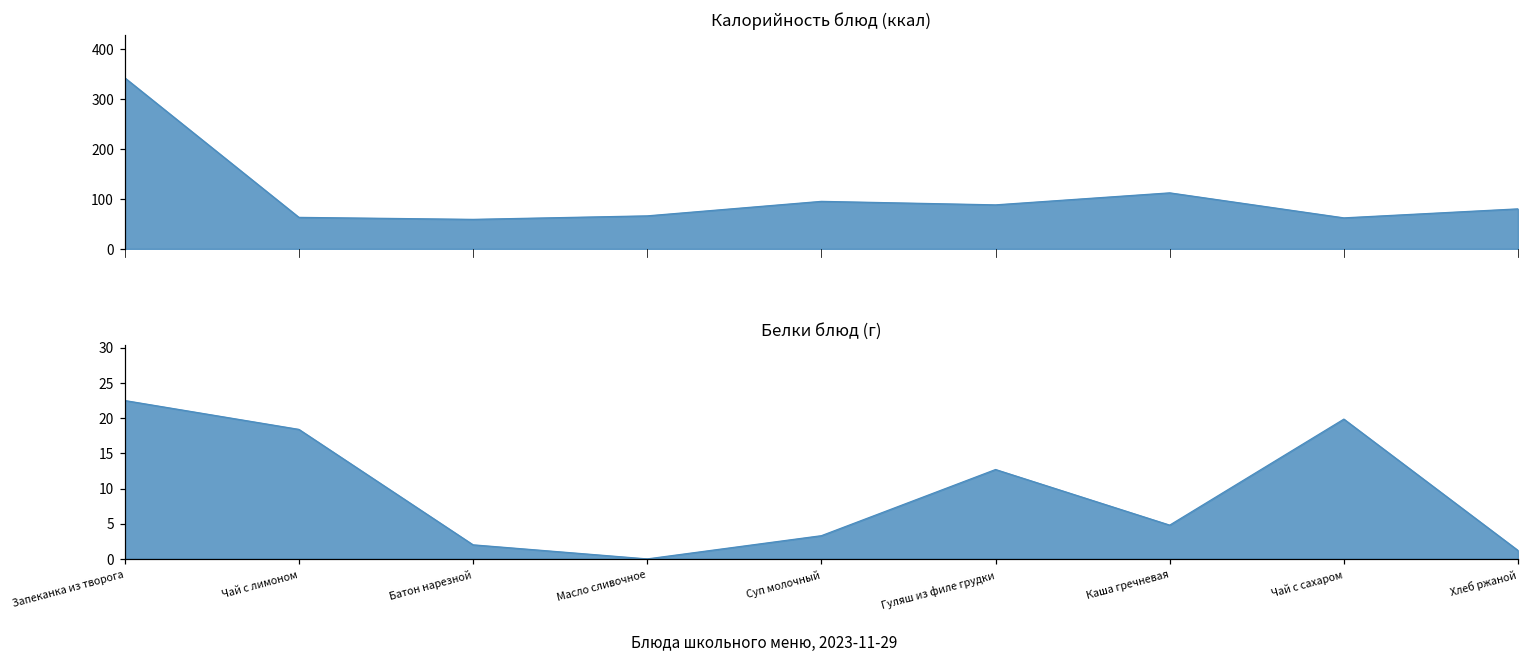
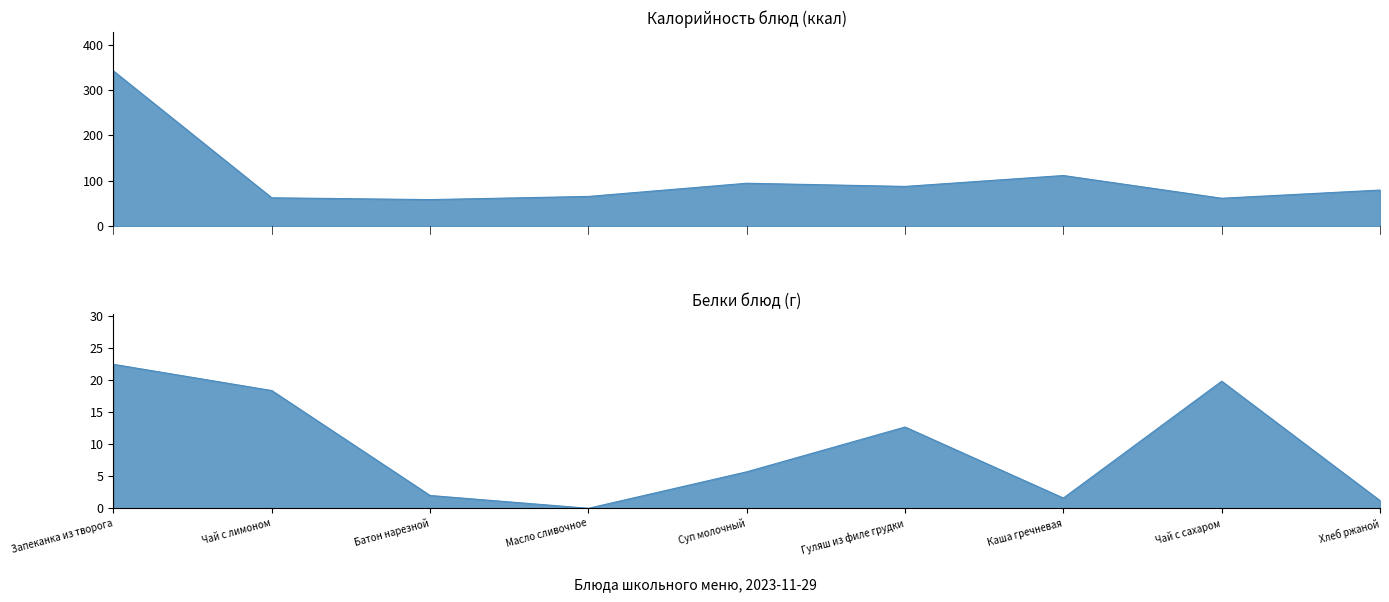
  {
    "Белки блюд (г)": {
      "Запеканка из творога": 23,
      "Чай с лимоном": 18,
      "Батон нарезной": 2,
      "Масло сливочное": 0,
-     "Суп молочный": 3,
+     "Суп молочный": 6,
      "Гуляш из филе грудки": 13,
-     "Каша гречневая": 5,
+     "Каша гречневая": 2,
      "Чай с сахаром": 20,
      "Хлеб ржаной": 1
    }
  }
